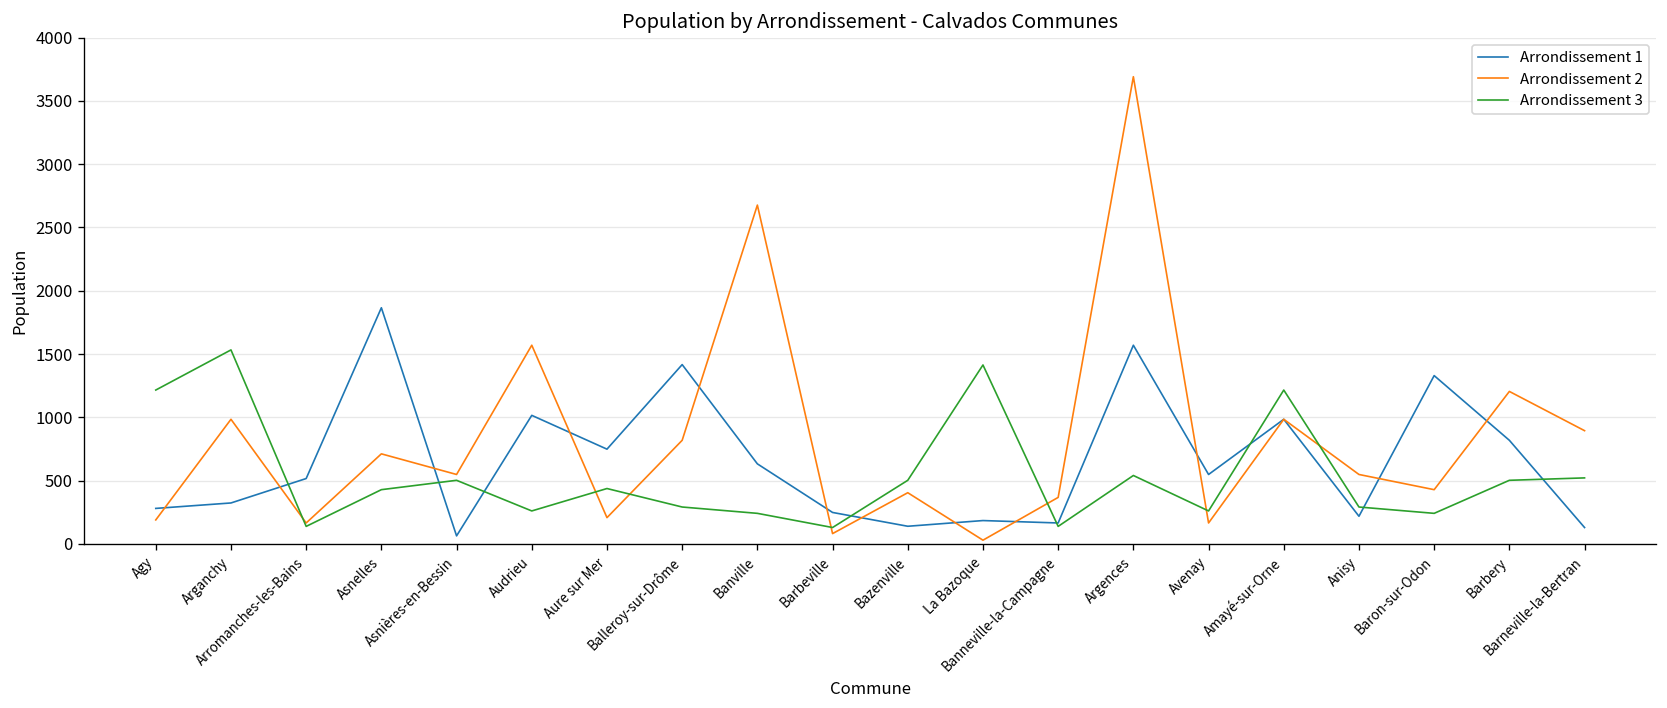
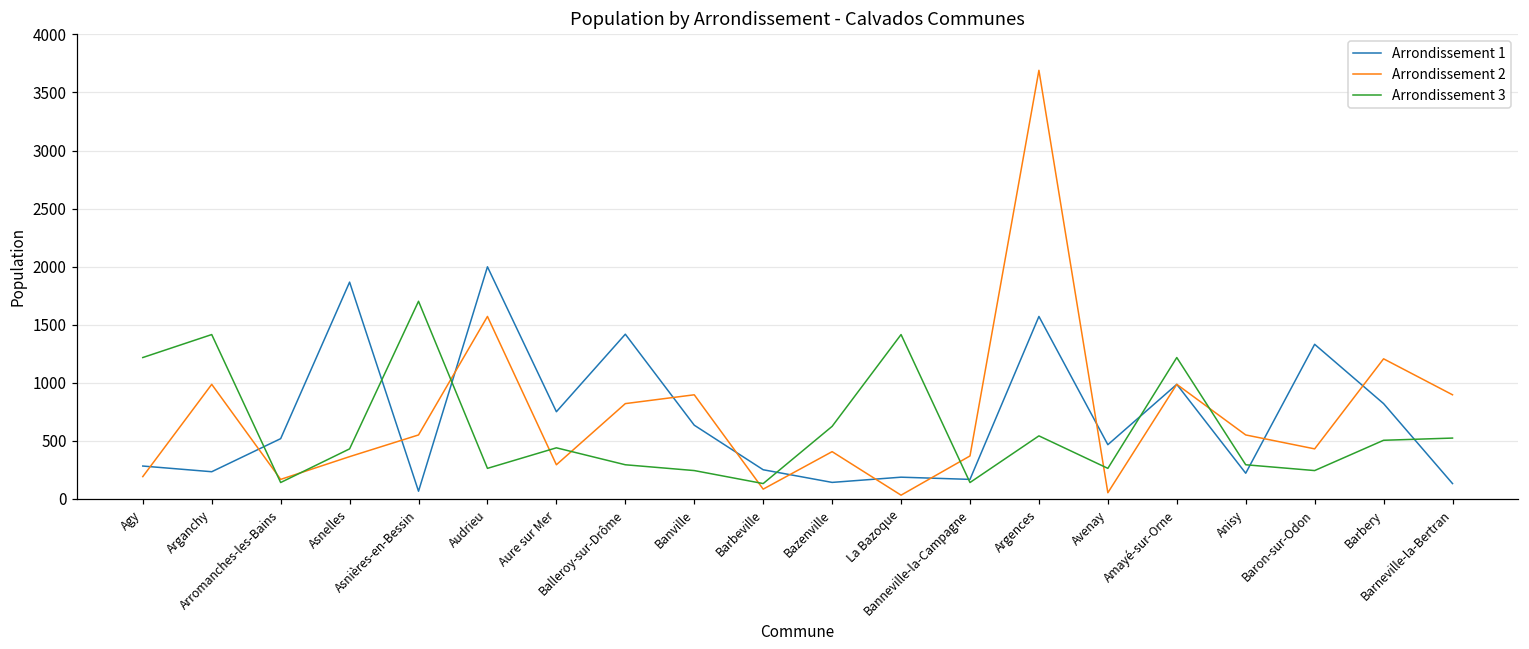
  {
    "Arrondissement 1": {
      "Agy": 280,
-     "Arganchy": 320,
+     "Arganchy": 230,
      "Arromanches-les-Bains": 520,
      "Asnelles": 1870,
      "Asnières-en-Bessin": 60,
-     "Audrieu": 1020,
+     "Audrieu": 2000,
      "Aure sur Mer": 750,
      "Balleroy-sur-Drôme": 1420,
      "Banville": 630,
      "Barbeville": 250,
      "Bazenville": 140,
      "La Bazoque": 190,
      "Banneville-la-Campagne": 170,
      "Argences": 1570,
-     "Avenay": 550,
+     "Avenay": 470,
      "Anisy": 220,
      "Baron-sur-Odon": 1330,
      "Barbery": 820,
      "Barneville-la-Bertran": 130
    },
    "Arrondissement 2": {
      "Agy": 190,
      "Arganchy": 990,
      "Arromanches-les-Bains": 170,
-     "Asnelles": 710,
+     "Asnelles": 360,
      "Asnières-en-Bessin": 550,
      "Audrieu": 1570,
-     "Aure sur Mer": 210,
+     "Aure sur Mer": 290,
      "Balleroy-sur-Drôme": 820,
-     "Banville": 2680,
+     "Banville": 900,
      "Barbeville": 80,
      "Bazenville": 410,
      "La Bazoque": 30,
      "Banneville-la-Campagne": 370,
      "Argences": 3690,
-     "Avenay": 170,
+     "Avenay": 50,
      "Anisy": 550,
      "Baron-sur-Odon": 430,
      "Barbery": 1210,
      "Barneville-la-Bertran": 900
    },
    "Arrondissement 3": {
      "Agy": 1220,
-     "Arganchy": 1530,
+     "Arganchy": 1410,
      "Arromanches-les-Bains": 140,
      "Asnelles": 430,
-     "Asnières-en-Bessin": 500,
+     "Asnières-en-Bessin": 1700,
      "Audrieu": 260,
      "Aure sur Mer": 440,
      "Balleroy-sur-Drôme": 290,
      "Banville": 240,
      "Barbeville": 130,
-     "Bazenville": 500,
+     "Bazenville": 620,
      "La Bazoque": 1410,
      "Banneville-la-Campagne": 140,
      "Argences": 540,
      "Avenay": 260,
      "Amayé-sur-Orne": 1220,
      "Anisy": 290,
      "Baron-sur-Odon": 240,
      "Barbery": 500,
      "Barneville-la-Bertran": 520
    }
  }
